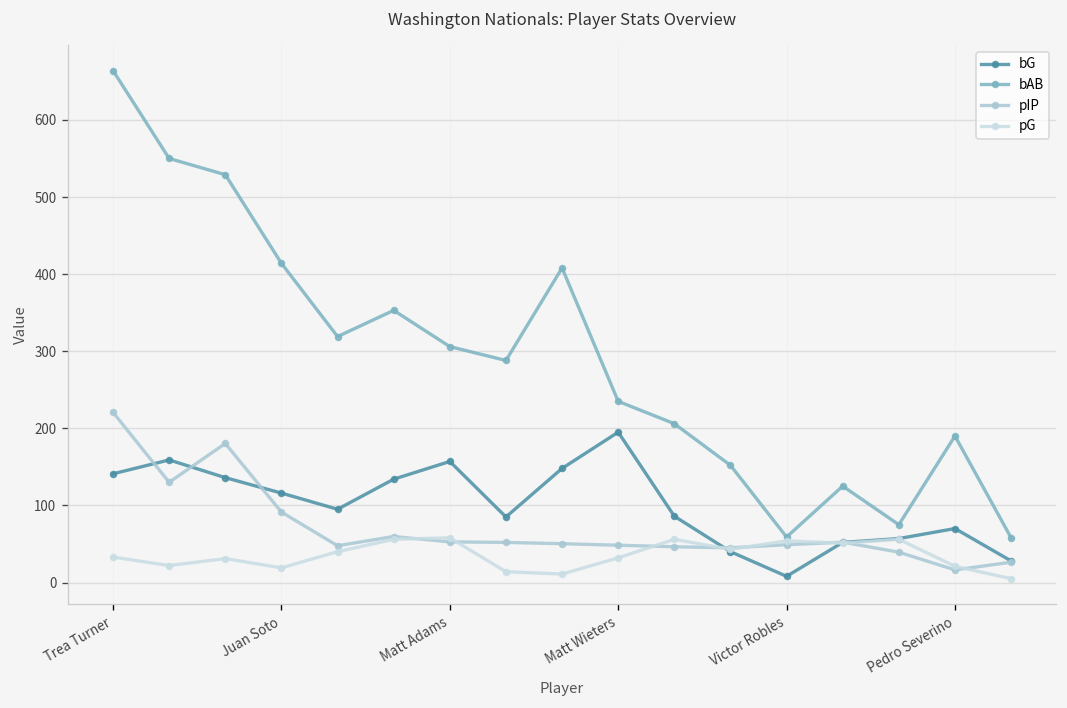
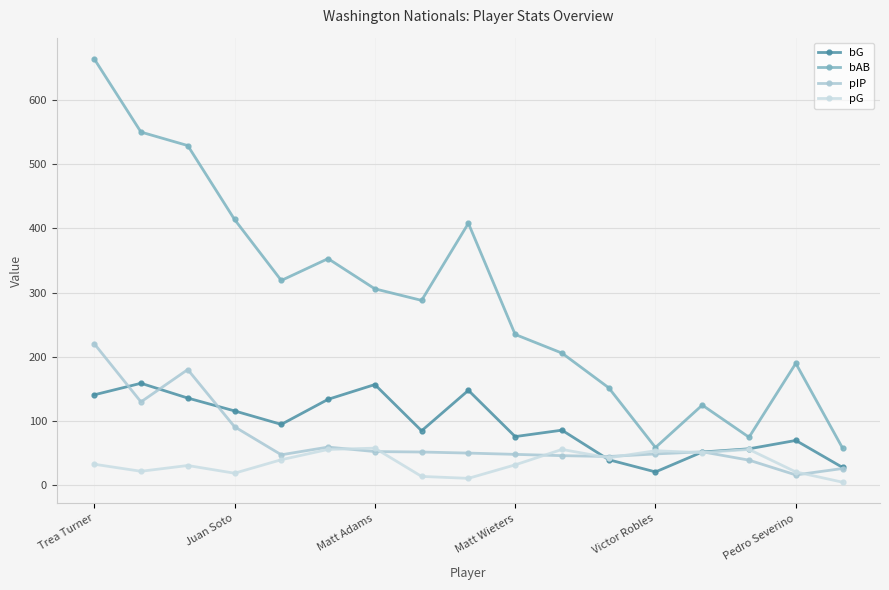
  {
    "bG": {
      "Trea Turner": 140,
      "Juan Soto": 120,
      "Matt Adams": 160,
-     "Matt Wieters": 200,
-     "Victor Robles": 10,
+     "Matt Wieters": 80,
+     "Victor Robles": 20,
      "Pedro Severino": 70
    }
  }
